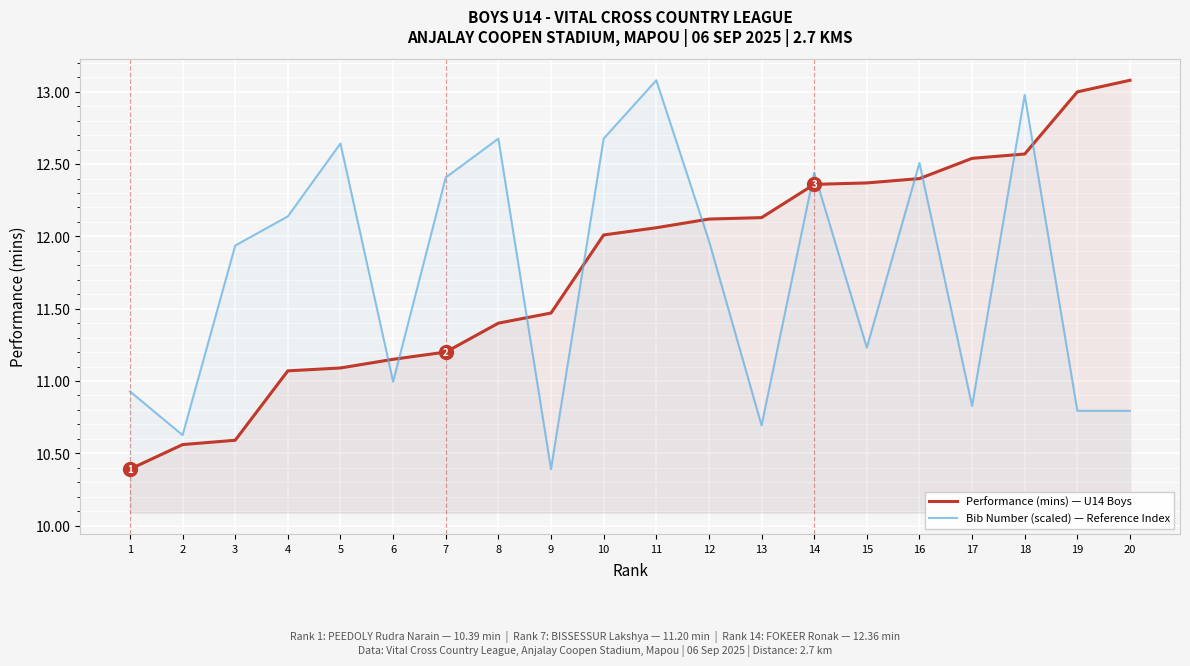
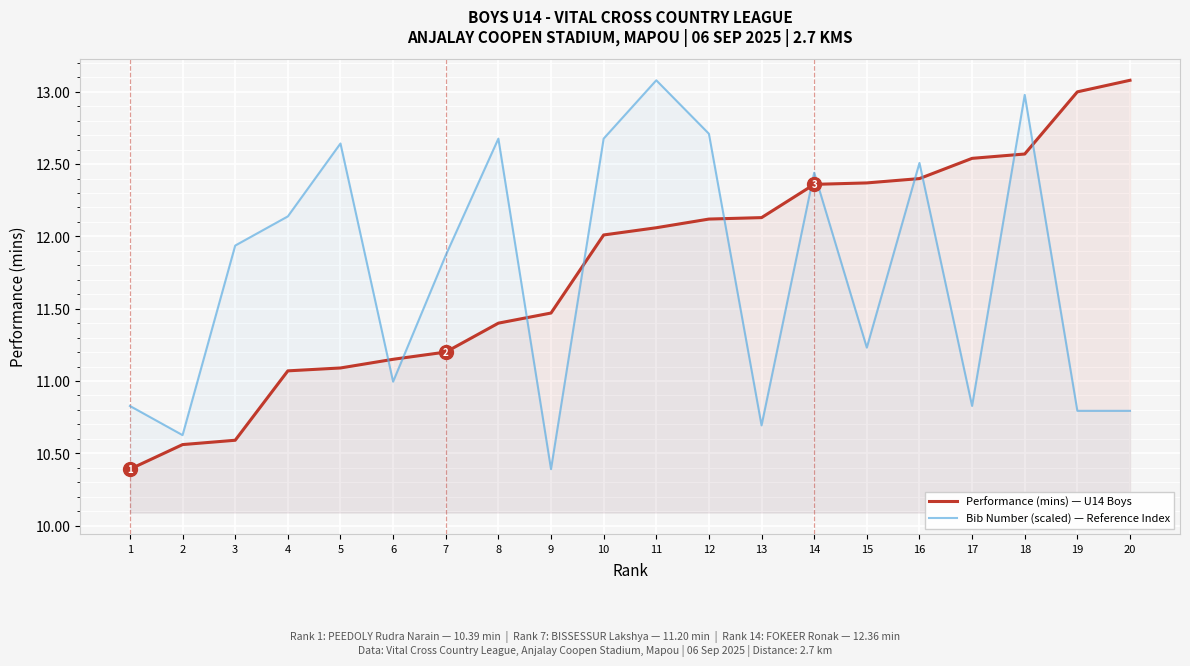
  {
    "Bib Number (scaled) — Reference Index": {
-     "1": 10.93,
+     "1": 10.83,
      "2": 10.63,
      "3": 11.94,
      "4": 12.14,
      "5": 12.64,
      "6": 11.00,
-     "7": 12.41,
+     "7": 11.87,
      "8": 12.68,
      "9": 10.39,
      "10": 12.68,
      "11": 13.08,
-     "12": 11.97,
+     "12": 12.71,
      "13": 10.69,
      "14": 12.44,
      "15": 11.23,
      "16": 12.51,
      "17": 10.83,
      "18": 12.98,
      "19": 10.79,
      "20": 10.79
    }
  }
